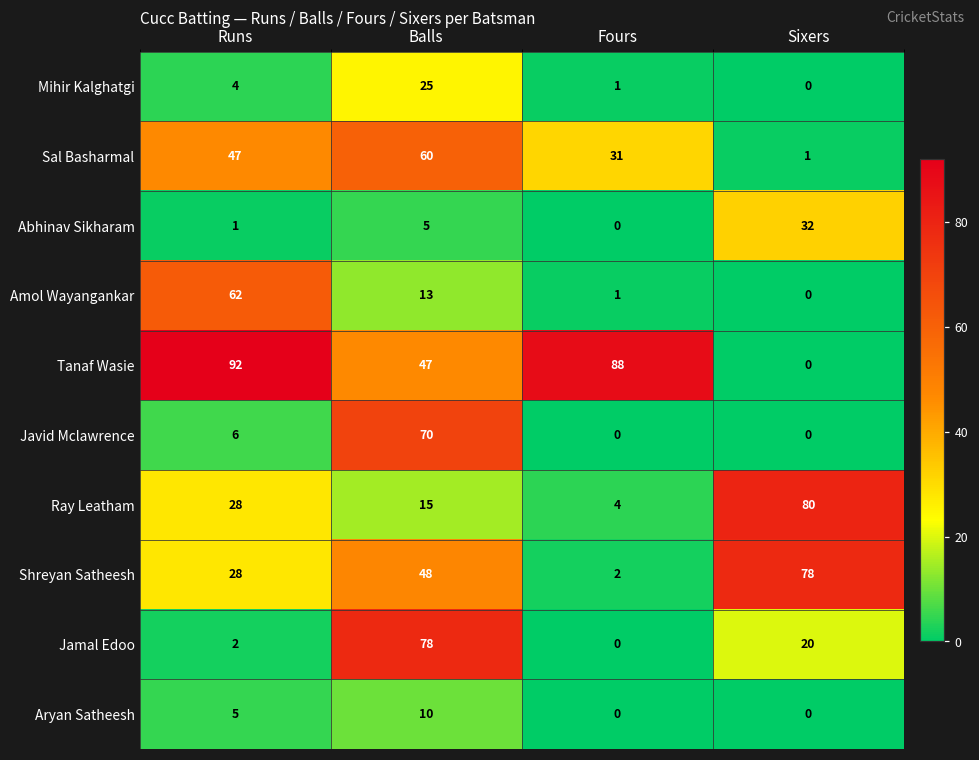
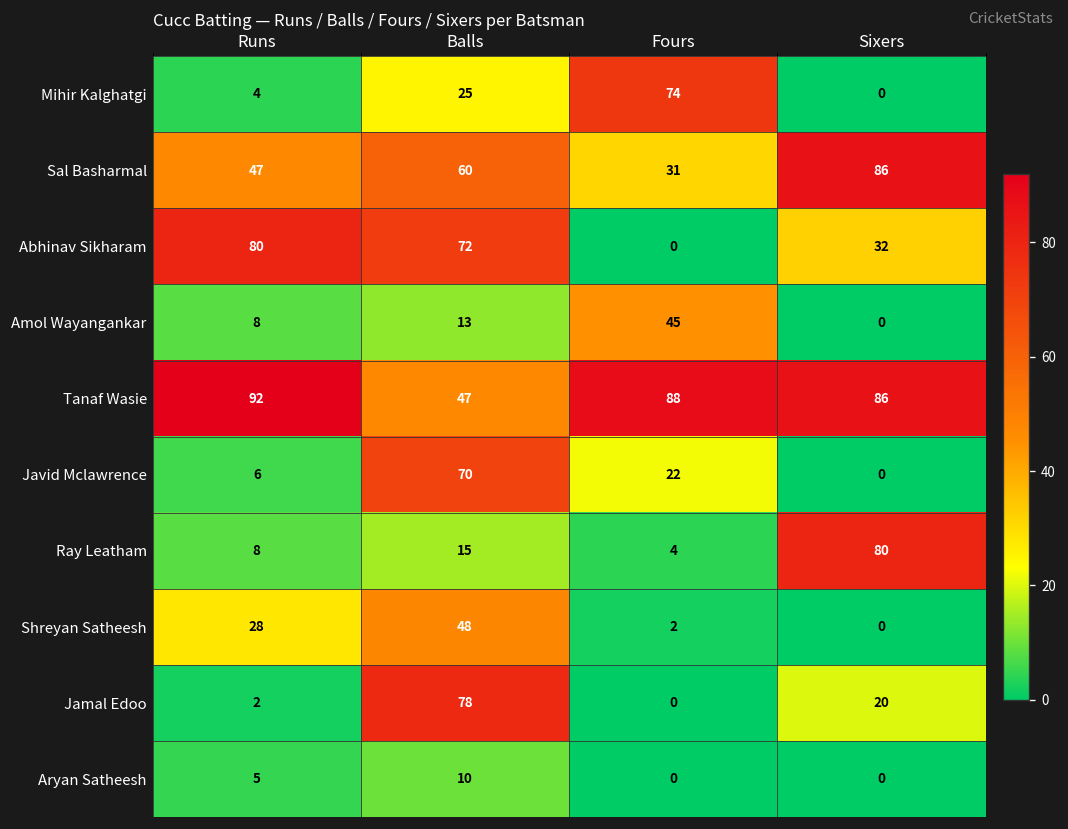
  {
    "Mihir Kalghatgi": {
      "Runs": 4,
      "Balls": 25,
-     "Fours": 1,
+     "Fours": 74,
      "Sixers": 0
    },
    "Sal Basharmal": {
      "Runs": 47,
      "Balls": 60,
      "Fours": 31,
-     "Sixers": 1
+     "Sixers": 86
    },
    "Abhinav Sikharam": {
-     "Runs": 1,
-     "Balls": 5,
+     "Runs": 80,
+     "Balls": 72,
      "Fours": 0,
      "Sixers": 32
    },
    "Amol Wayangankar": {
-     "Runs": 62,
+     "Runs": 8,
      "Balls": 13,
-     "Fours": 1,
+     "Fours": 45,
      "Sixers": 0
    },
    "Tanaf Wasie": {
      "Runs": 92,
      "Balls": 47,
      "Fours": 88,
-     "Sixers": 0
+     "Sixers": 86
    },
    "Javid Mclawrence": {
      "Runs": 6,
      "Balls": 70,
-     "Fours": 0,
+     "Fours": 22,
      "Sixers": 0
    },
    "Ray Leatham": {
-     "Runs": 28,
+     "Runs": 8,
      "Balls": 15,
      "Fours": 4,
      "Sixers": 80
    },
    "Shreyan Satheesh": {
      "Runs": 28,
      "Balls": 48,
      "Fours": 2,
-     "Sixers": 78
+     "Sixers": 0
    },
    "Jamal Edoo": {
      "Runs": 2,
      "Balls": 78,
      "Fours": 0,
      "Sixers": 20
    },
    "Aryan Satheesh": {
      "Runs": 5,
      "Balls": 10,
      "Fours": 0,
      "Sixers": 0
    }
  }
